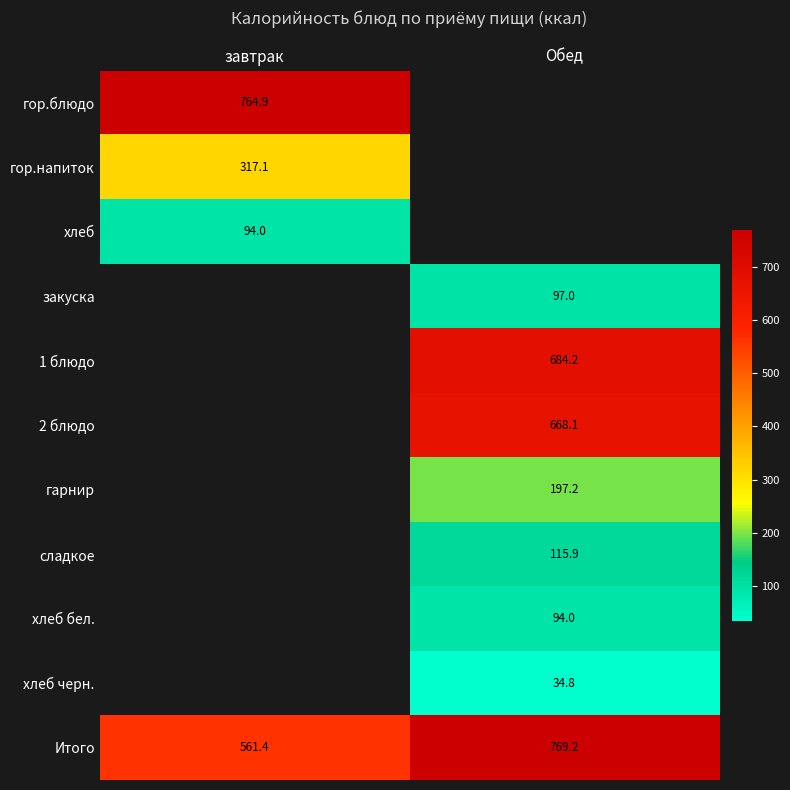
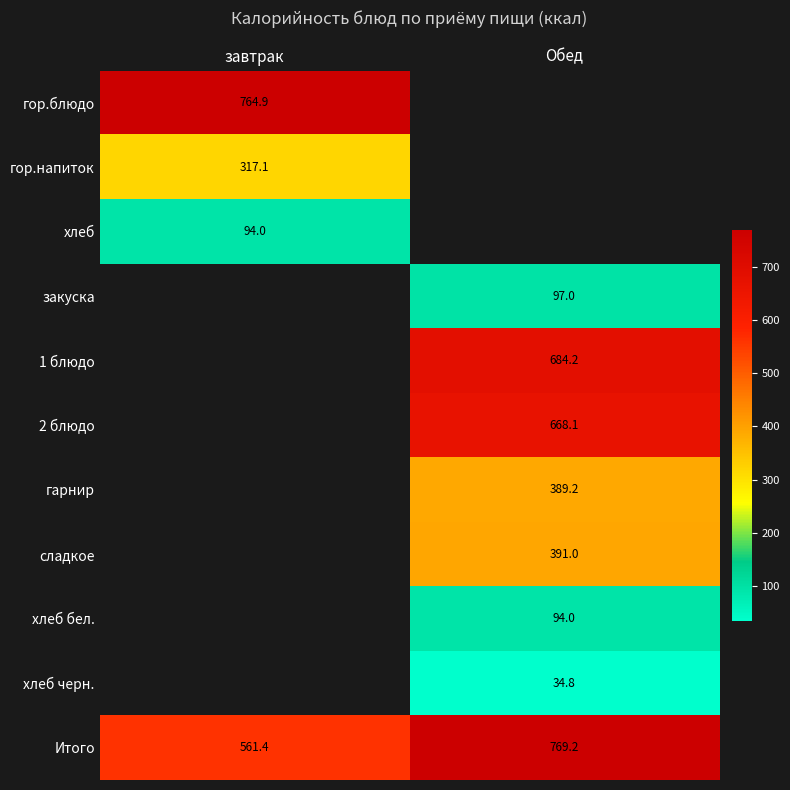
  {
    "гор.блюдо": {
      "завтрак": 764.9
    },
    "гор.напиток": {
      "завтрак": 317.1
    },
    "хлеб": {
      "завтрак": 94.0
    },
    "закуска": {
      "Обед": 97.0
    },
    "1 блюдо": {
      "Обед": 684.2
    },
    "2 блюдо": {
      "Обед": 668.1
    },
    "гарнир": {
-     "Обед": 197.2
+     "Обед": 389.2
    },
    "сладкое": {
-     "Обед": 115.9
+     "Обед": 391.0
    },
    "хлеб бел.": {
      "Обед": 94.0
    },
    "хлеб черн.": {
      "Обед": 34.8
    },
    "Итого": {
      "завтрак": 561.4,
      "Обед": 769.2
    }
  }
